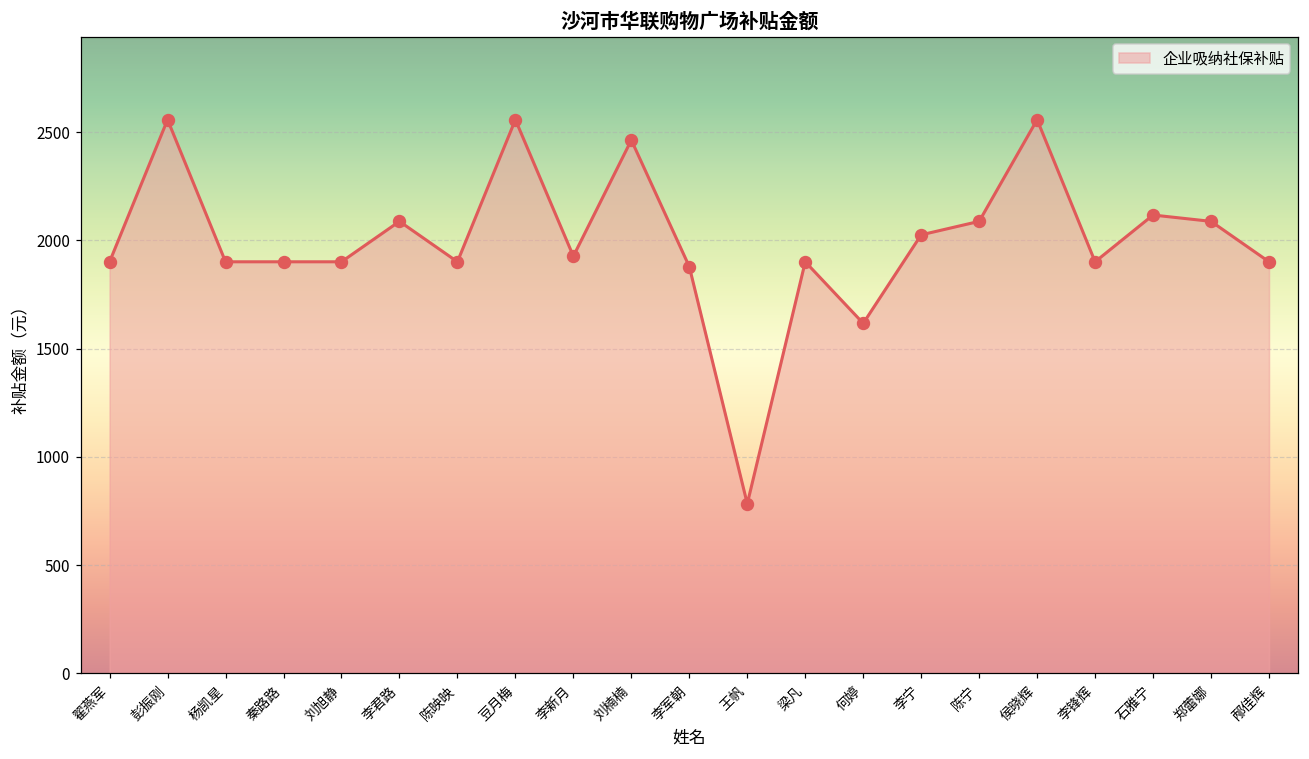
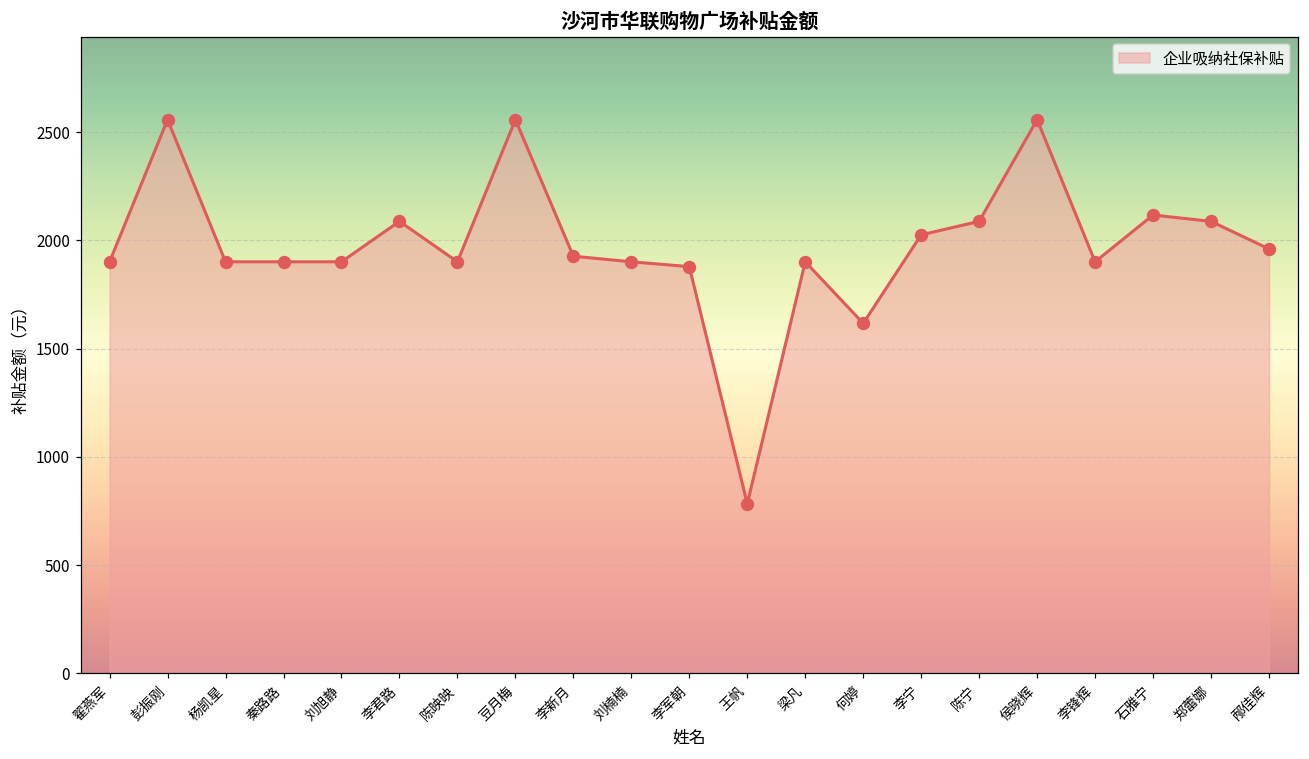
  {
    "翟燕军": 1900,
    "彭振刚": 2560,
    "杨凯星": 1900,
    "秦路路": 1900,
    "刘旭静": 1900,
    "李君路": 2090,
    "陈映映": 1900,
    "豆月梅": 2560,
    "李新月": 1930,
-   "刘楠楠": 2460,
+   "刘楠楠": 1900,
    "李军朝": 1880,
    "王帆": 780,
    "梁凡": 1900,
    "何婷": 1620,
    "李宁": 2030,
    "陈宁": 2090,
    "侯晓辉": 2560,
    "李锋辉": 1900,
    "石雅宁": 2120,
    "郑蕾娜": 2090,
-   "邴佳辉": 1900
+   "邴佳辉": 1960
  }
